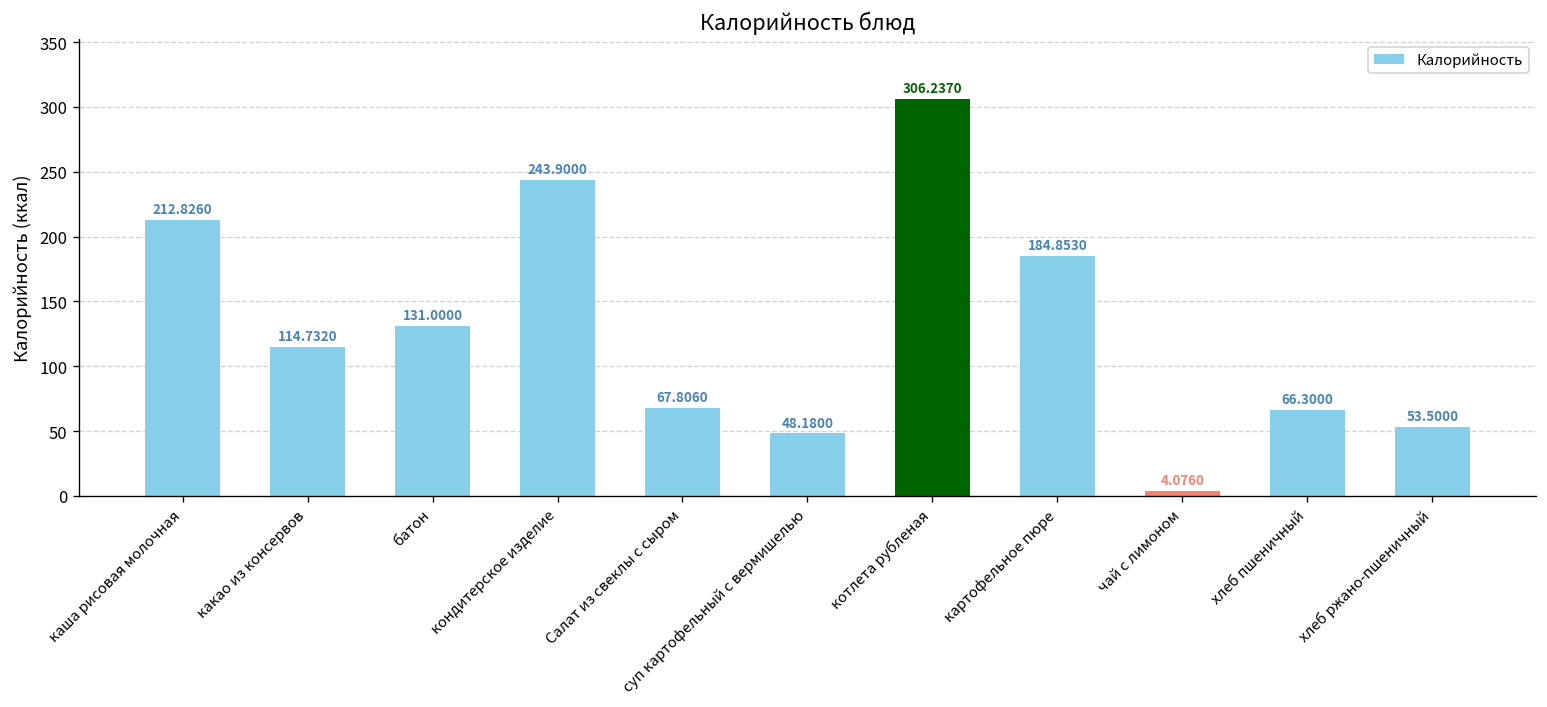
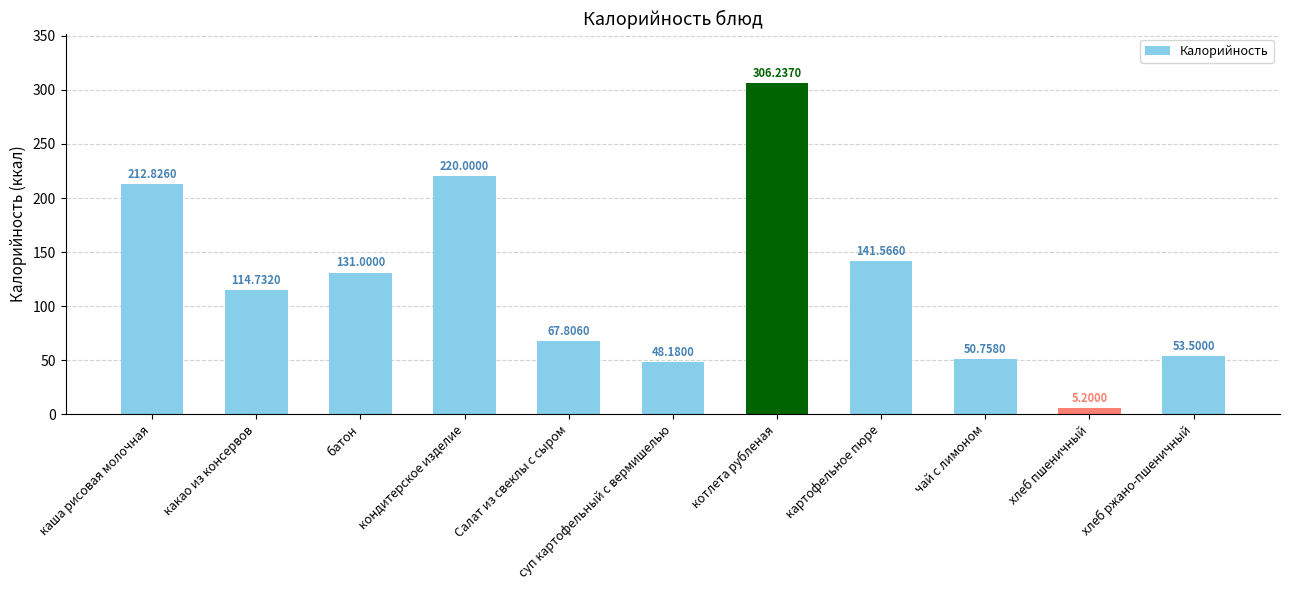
  {
    "каша рисовая молочная": 212.8260,
    "какао из консервов": 114.7320,
    "батон": 131.0000,
-   "кондитерское изделие": 243.9000,
+   "кондитерское изделие": 220.0000,
    "Салат из свеклы с сыром": 67.8060,
    "суп картофельный с вермишелью": 48.1800,
    "котлета рубленая": 306.2370,
-   "картофельное пюре": 184.8530,
-   "чай с лимоном": 4.0760,
-   "хлеб пшеничный": 66.3000,
+   "картофельное пюре": 141.5660,
+   "чай с лимоном": 50.7580,
+   "хлеб пшеничный": 5.2000,
    "хлеб ржано-пшеничный": 53.5000
  }
